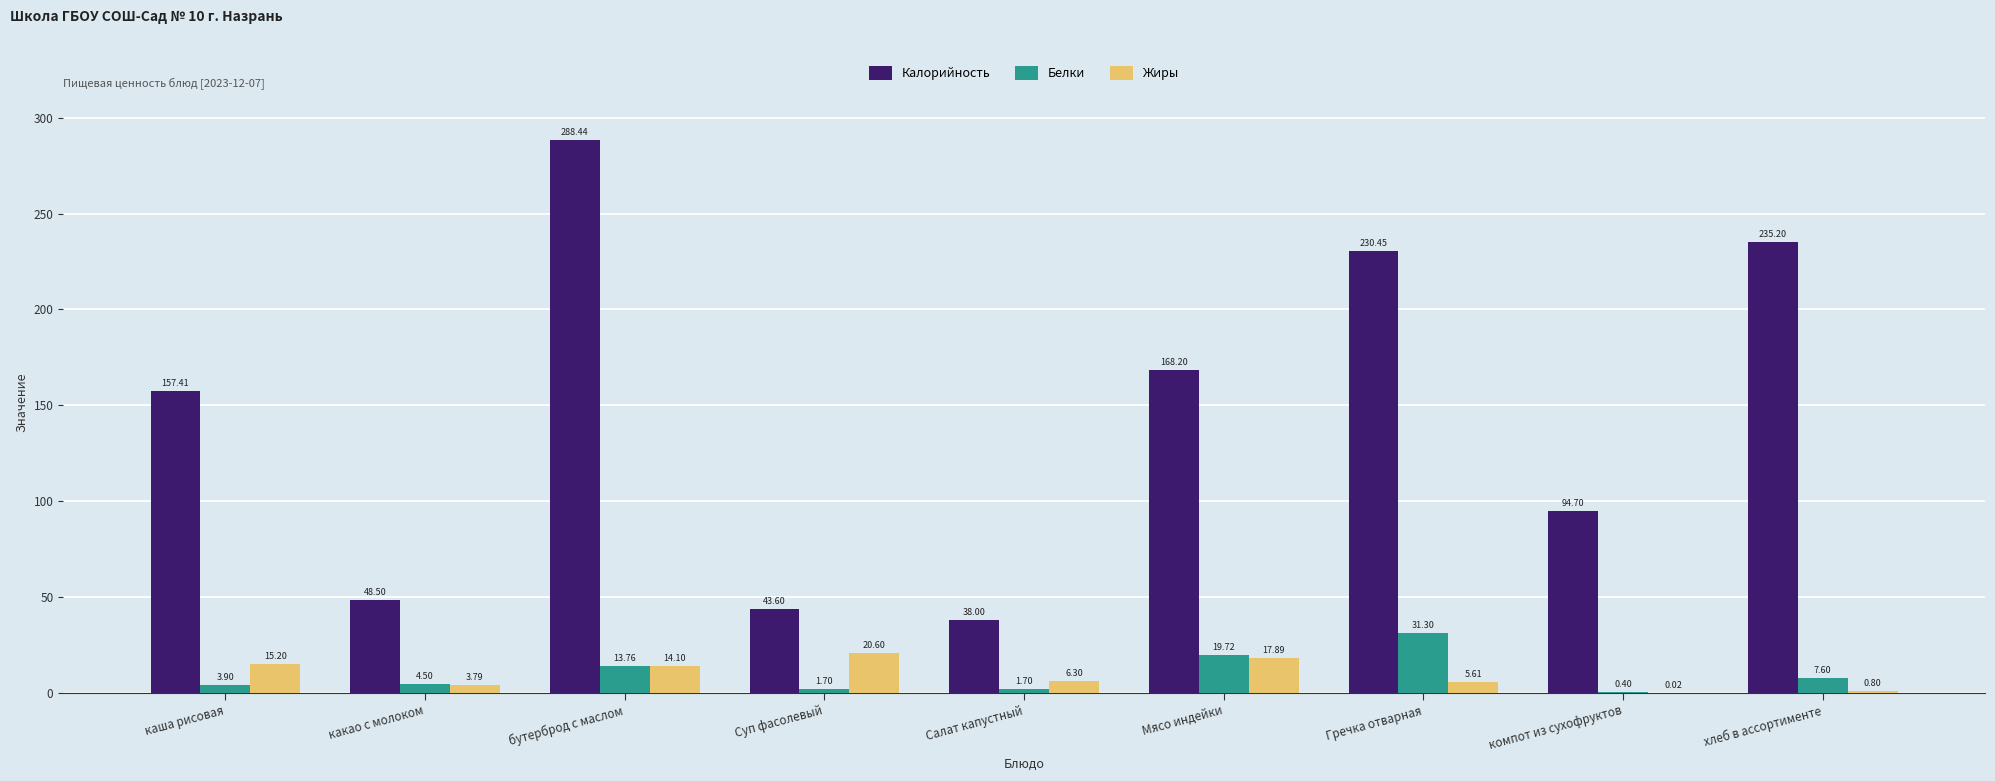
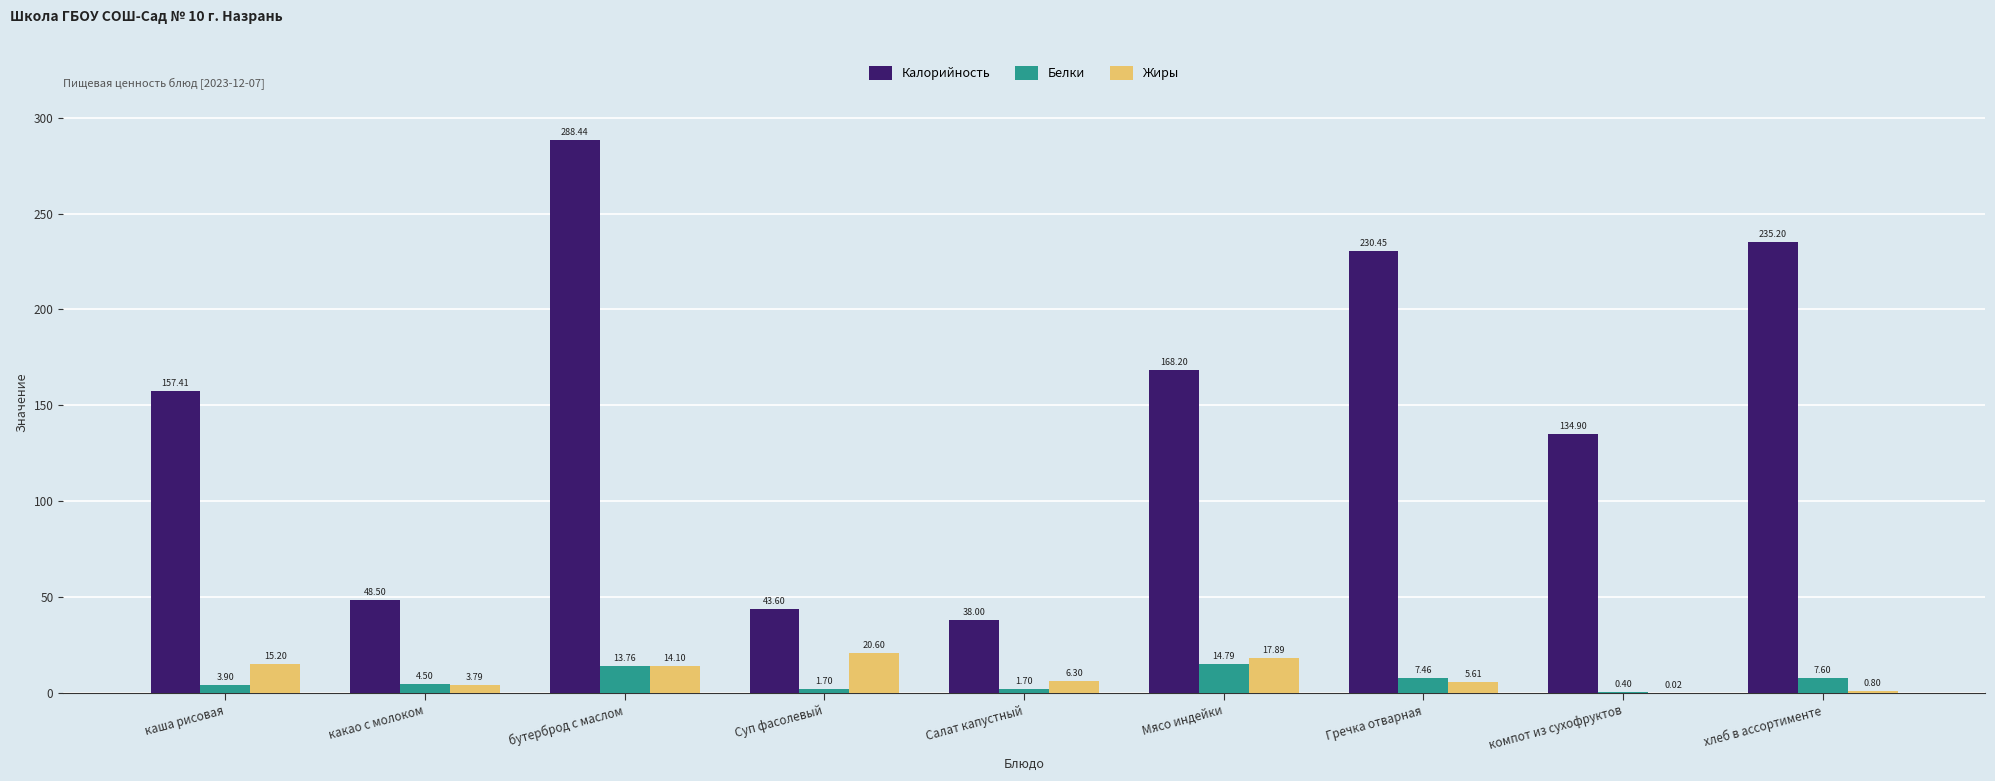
  {
    "Калорийность": {
      "каша рисовая": 157.41,
      "какао с молоком": 48.50,
      "бутерброд с маслом": 288.44,
      "Суп фасолевый": 43.60,
      "Салат капустный": 38.00,
      "Мясо индейки": 168.20,
      "Гречка отварная": 230.45,
-     "компот из сухофруктов": 94.70,
+     "компот из сухофруктов": 134.90,
      "хлеб в ассортименте": 235.20
    },
    "Белки": {
      "каша рисовая": 3.90,
      "какао с молоком": 4.50,
      "бутерброд с маслом": 13.76,
      "Суп фасолевый": 1.70,
      "Салат капустный": 1.70,
-     "Мясо индейки": 19.72,
-     "Гречка отварная": 31.30,
+     "Мясо индейки": 14.79,
+     "Гречка отварная": 7.46,
      "компот из сухофруктов": 0.40,
      "хлеб в ассортименте": 7.60
    },
    "Жиры": {
      "каша рисовая": 15.20,
      "какао с молоком": 3.79,
      "бутерброд с маслом": 14.10,
      "Суп фасолевый": 20.60,
      "Салат капустный": 6.30,
      "Мясо индейки": 17.89,
      "Гречка отварная": 5.61,
      "компот из сухофруктов": 0.02,
      "хлеб в ассортименте": 0.80
    }
  }
